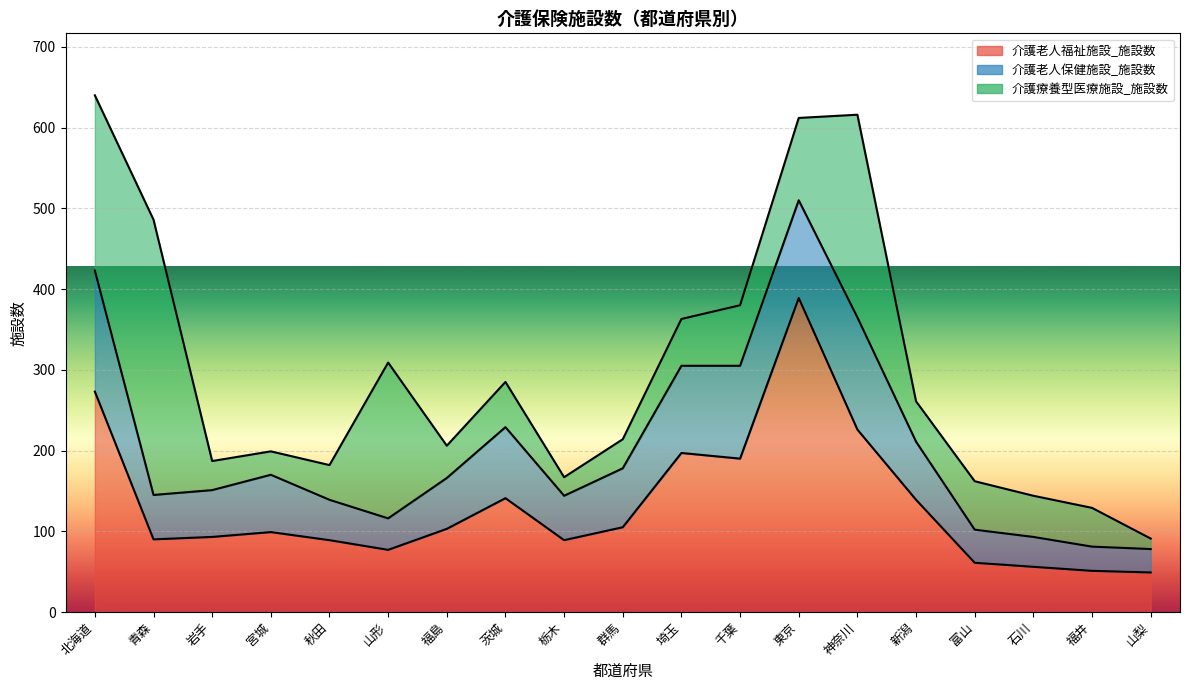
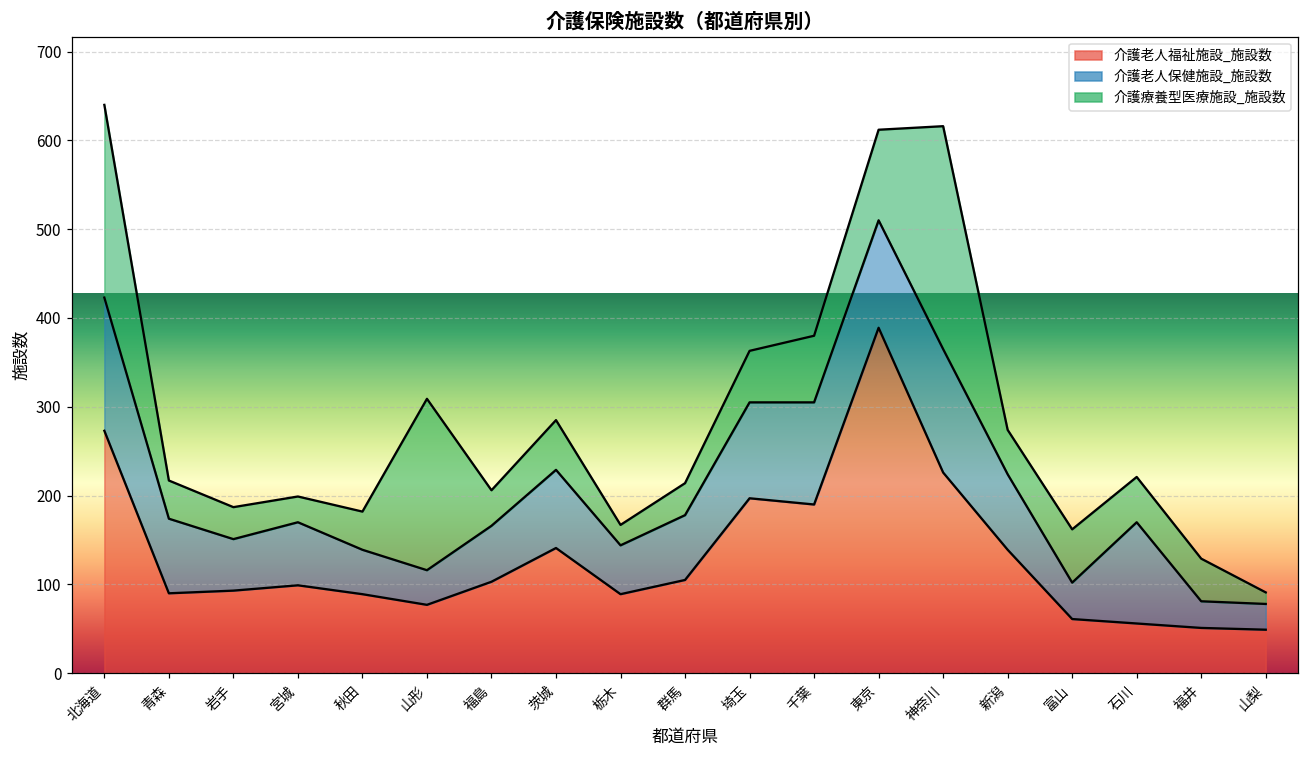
  {
    "介護老人福祉施設_施設数": {
      "北海道": 270,
      "青森": 90,
      "岩手": 90,
      "宮城": 100,
      "秋田": 90,
      "山形": 80,
      "福島": 100,
      "茨城": 140,
      "栃木": 90,
      "群馬": 110,
      "埼玉": 200,
      "千葉": 190,
      "東京": 390,
      "神奈川": 230,
      "新潟": 140,
      "富山": 60,
      "石川": 60,
      "福井": 50,
      "山梨": 50
    },
    "介護老人保健施設_施設数": {
      "北海道": 150,
-     "青森": 60,
+     "青森": 80,
      "岩手": 60,
      "宮城": 70,
      "秋田": 50,
      "山形": 40,
      "福島": 60,
      "茨城": 90,
      "栃木": 60,
      "群馬": 70,
      "埼玉": 110,
      "千葉": 120,
      "東京": 120,
      "神奈川": 140,
-     "新潟": 70,
+     "新潟": 90,
      "富山": 40,
-     "石川": 40,
+     "石川": 110,
      "福井": 30,
      "山梨": 30
    },
    "介護療養型医療施設_施設数": {
      "北海道": 220,
-     "青森": 340,
+     "青森": 40,
      "岩手": 40,
      "宮城": 30,
      "秋田": 40,
      "山形": 190,
      "福島": 40,
      "茨城": 60,
      "栃木": 20,
      "群馬": 40,
      "埼玉": 60,
      "千葉": 80,
      "東京": 100,
      "神奈川": 250,
      "新潟": 50,
      "富山": 60,
      "石川": 50,
      "福井": 50,
      "山梨": 10
    }
  }
